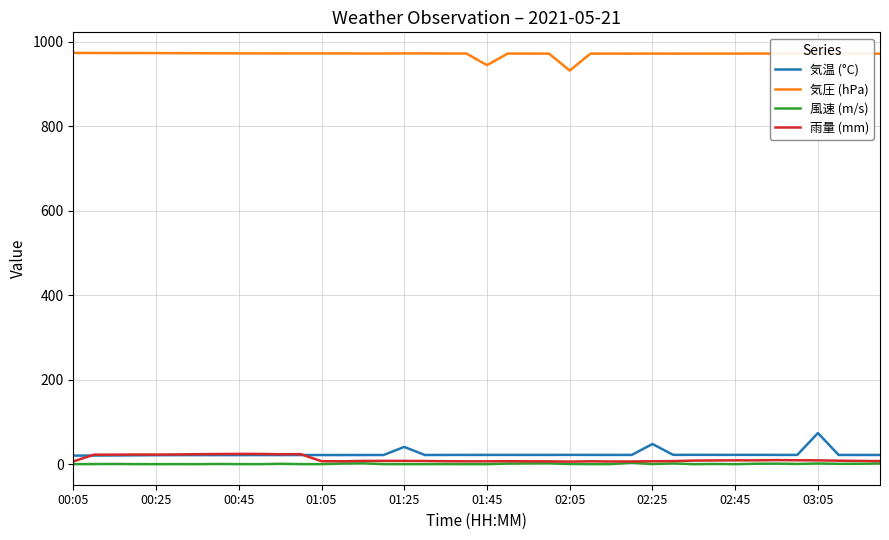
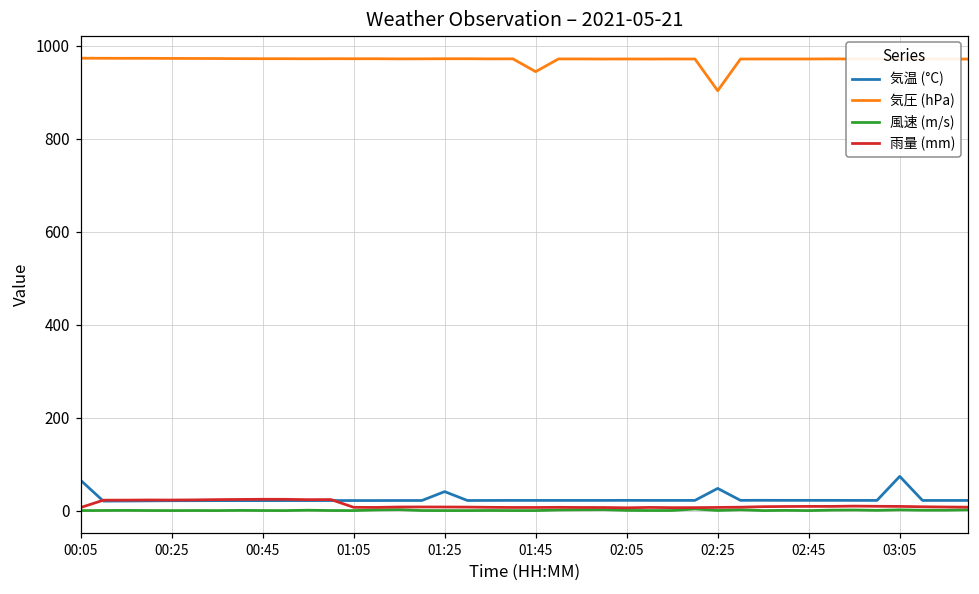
  {
    "気温 (°C)": {
-     "00:05": 20,
+     "00:05": 70,
      "01:05": 20,
      "01:25": 40,
      "01:45": 20,
      "02:05": 20,
      "02:25": 50,
      "02:45": 20,
      "03:05": 70
    },
    "気圧 (hPa)": {
      "00:05": 970,
      "00:25": 970,
      "00:45": 970,
      "01:05": 970,
      "01:25": 970,
      "01:45": 940,
-     "02:05": 930,
-     "02:25": 970,
+     "02:05": 970,
+     "02:25": 900,
      "02:45": 970
    },
    "風速 (m/s)": {
      "00:05": 0,
      "00:25": 0,
      "00:45": 0,
      "01:05": 0,
      "01:25": 0,
      "01:45": 0,
      "02:25": 0,
      "02:45": 0,
      "03:05": 0
    },
    "雨量 (mm)": {
      "00:05": 10,
      "01:05": 10,
      "01:25": 10,
      "01:45": 10,
      "02:25": 10,
      "02:45": 10,
      "03:05": 10
    }
  }
